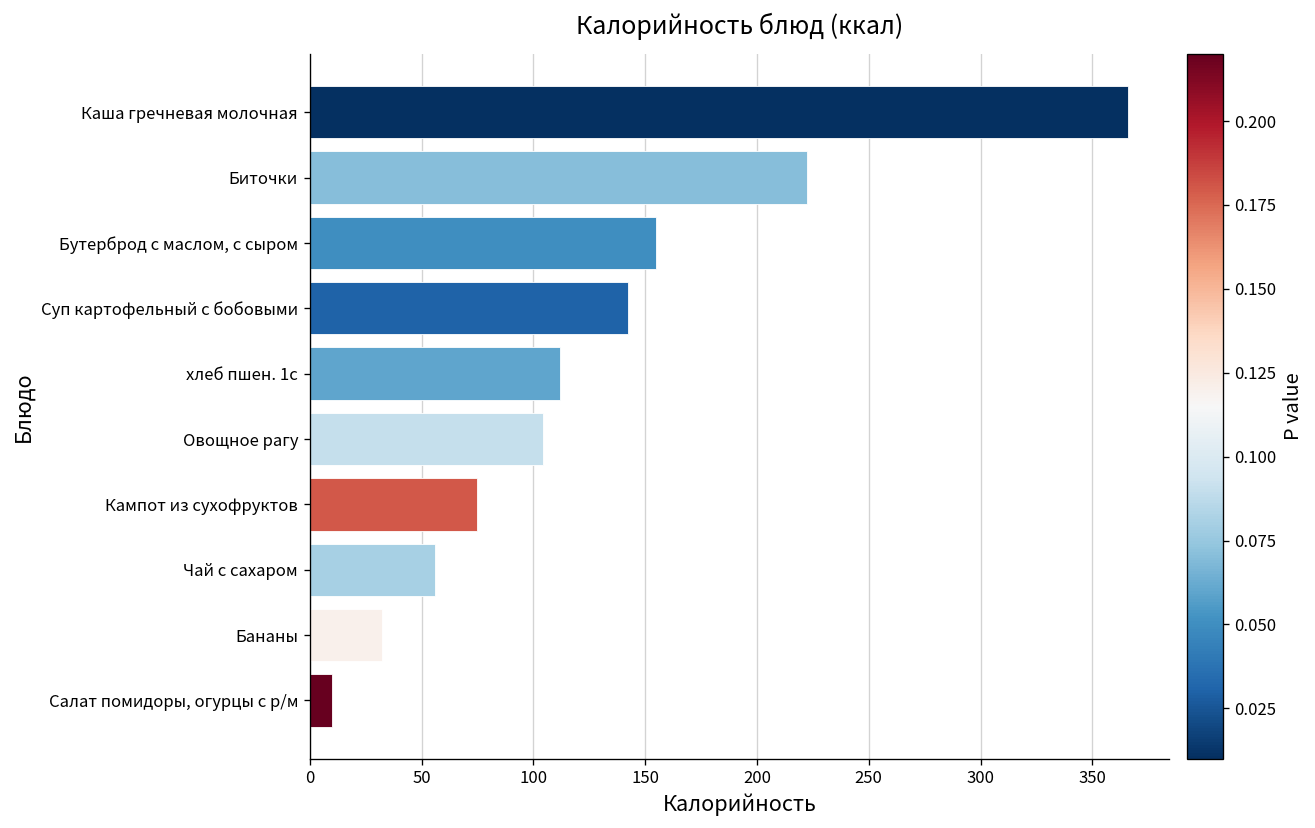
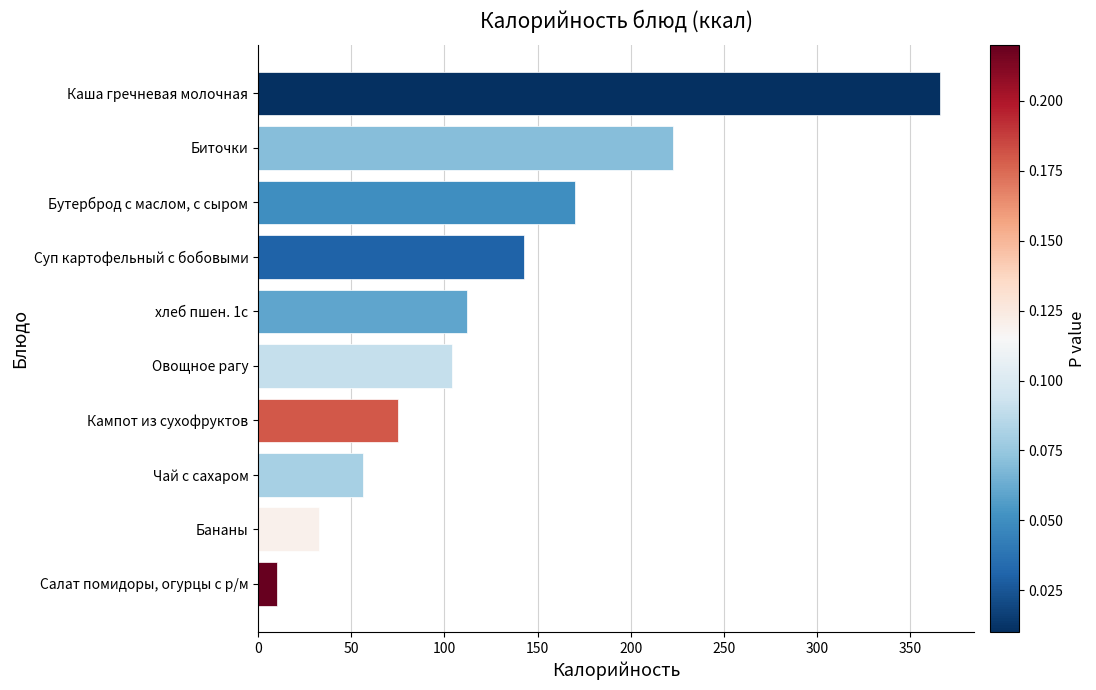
  {
    "Каша гречневая молочная": 366,
    "Биточки": 222,
-   "Бутерброд с маслом, с сыром": 155,
+   "Бутерброд с маслом, с сыром": 170,
    "Суп картофельный с бобовыми": 142,
    "хлеб пшен. 1с": 112,
    "Овощное рагу": 104,
    "Кампот из сухофруктов": 75,
    "Чай с сахаром": 56,
    "Бананы": 32,
    "Салат помидоры, огурцы с р/м": 10
  }
